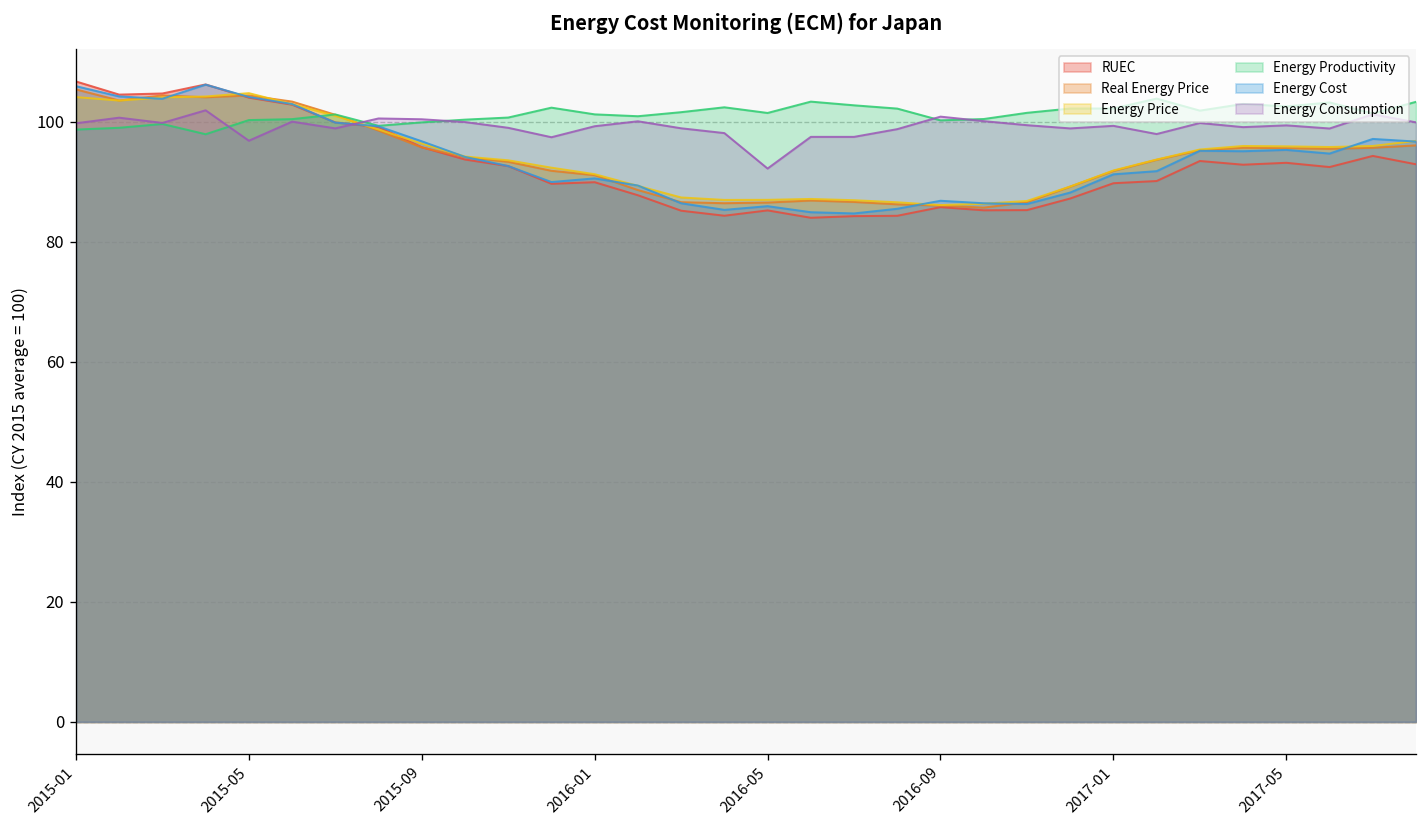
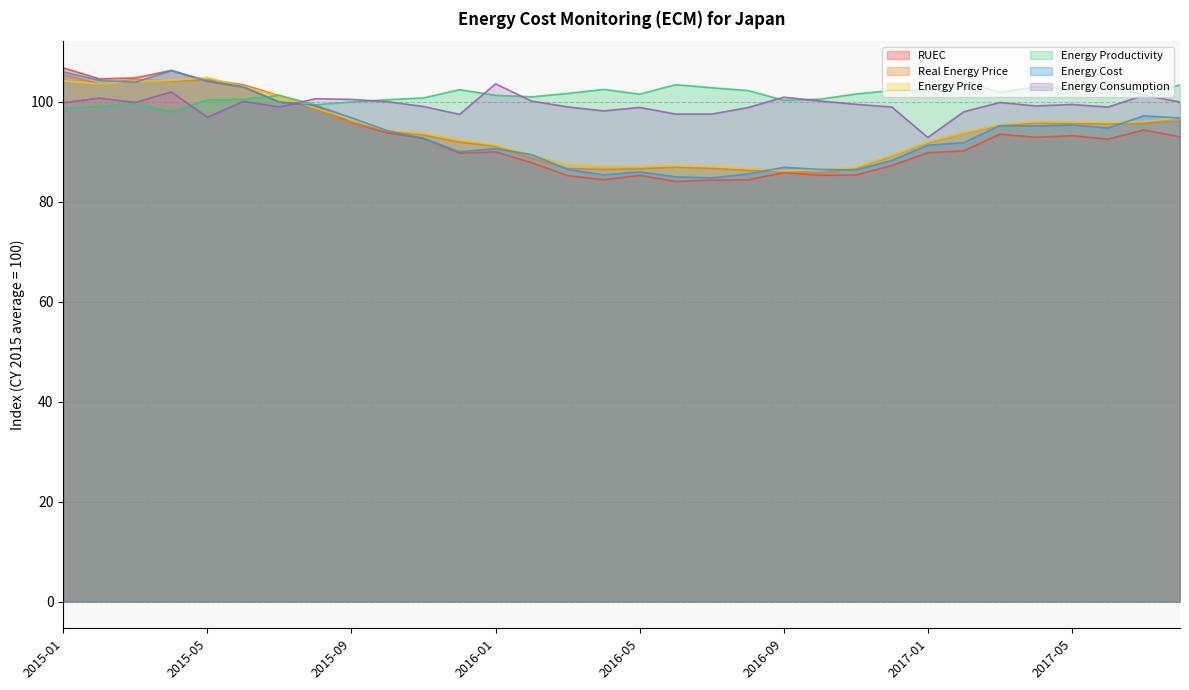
  {
    "Energy Consumption": {
      "2015-01": 100,
      "2015-05": 97,
      "2015-09": 100,
-     "2016-01": 99,
-     "2016-05": 92,
+     "2016-01": 104,
+     "2016-05": 99,
      "2016-09": 101,
-     "2017-01": 99,
+     "2017-01": 93,
      "2017-05": 99
    }
  }
